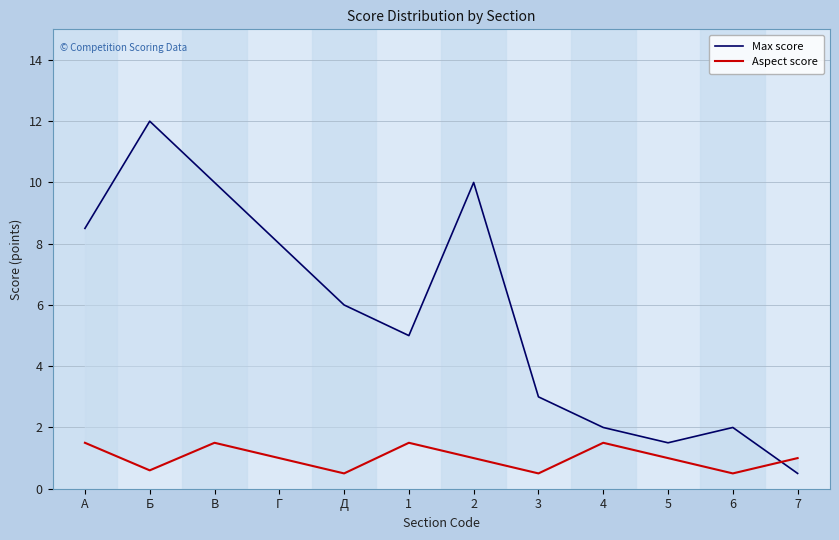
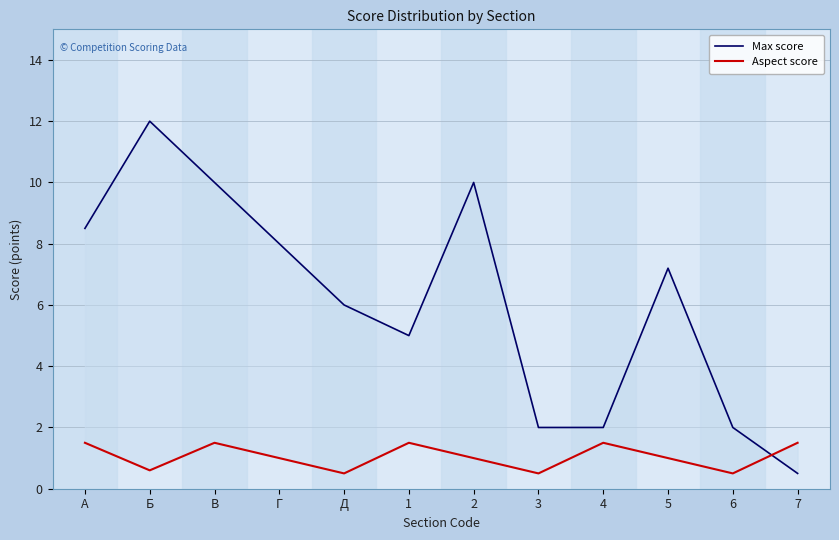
  {
    "Max score": {
-     "3": 3,
-     "5": 1.5,
+     "3": 2,
+     "5": 7.2,
      "7": 0.5
    },
    "Aspect score": {
      "А": 1.5,
      "Б": 0.6,
      "В": 1.5,
      "Г": 1.0,
      "Д": 0.5,
      "1": 1.5,
      "2": 1.0,
      "3": 0.5,
      "4": 1.5,
      "5": 1.0,
      "6": 0.5,
-     "7": 1.0
+     "7": 1.5
    }
  }
